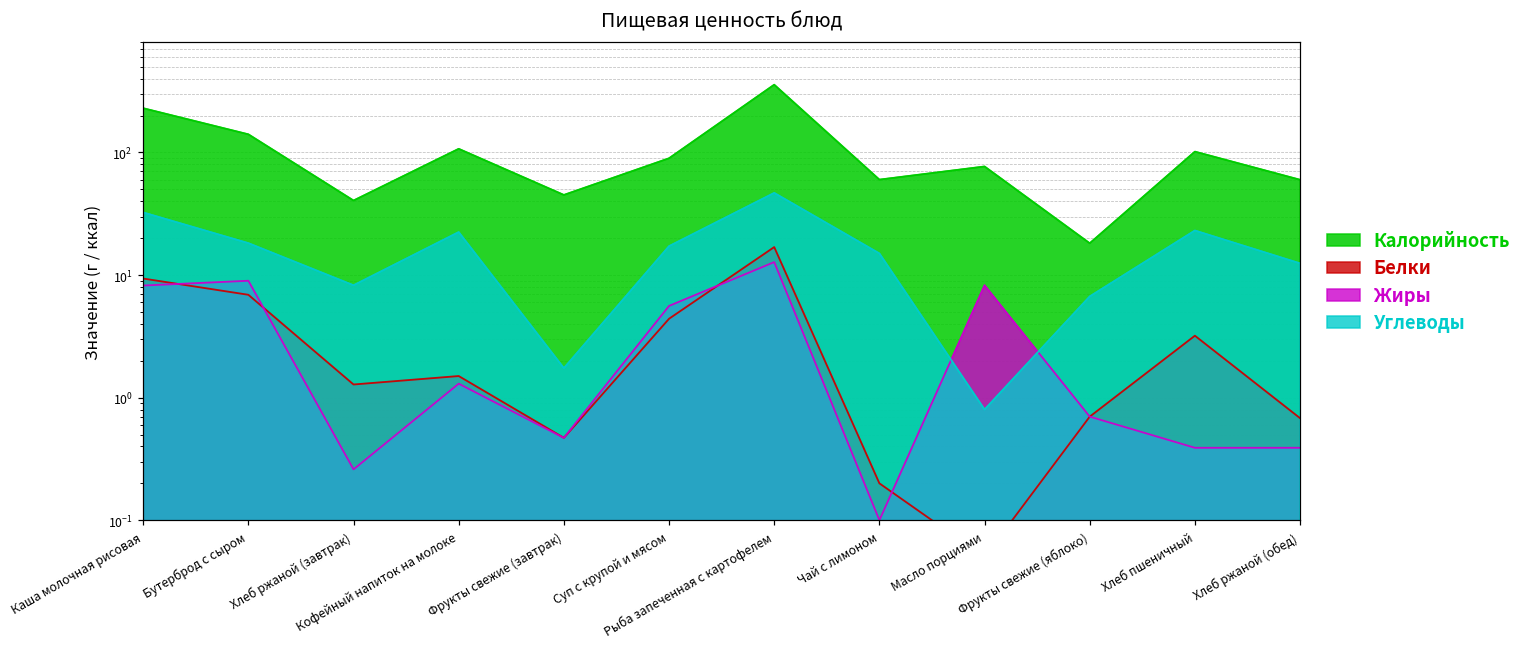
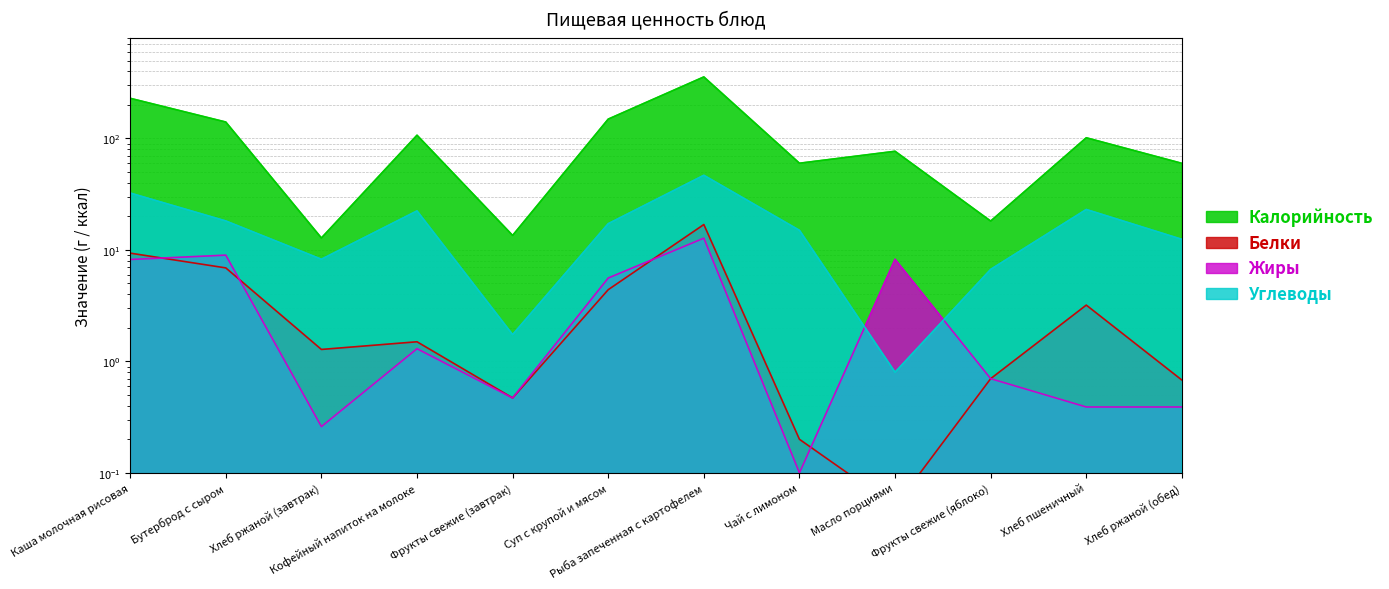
  {
    "Калорийность": {
      "Каша молочная рисовая": 230,
      "Бутерброд с сыром": 140,
-     "Хлеб ржаной (завтрак)": 41,
+     "Хлеб ржаной (завтрак)": 13,
      "Кофейный напиток на молоке": 110,
-     "Фрукты свежие (завтрак)": 45,
-     "Суп с крупой и мясом": 90,
+     "Фрукты свежие (завтрак)": 14,
+     "Суп с крупой и мясом": 150,
      "Рыба запеченная с картофелем": 360,
      "Чай с лимоном": 60,
      "Масло порциями": 80,
      "Фрукты свежие (яблоко)": 18,
      "Хлеб пшеничный": 100,
      "Хлеб ржаной (обед)": 60
    },
    "Белки": {
      "Каша молочная рисовая": 9,
      "Бутерброд с сыром": 7,
      "Хлеб ржаной (завтрак)": 1.3,
      "Кофейный напиток на молоке": 1.5,
      "Суп с крупой и мясом": 4.4,
      "Рыба запеченная с картофелем": 17,
      "Чай с лимоном": 0.20,
      "Хлеб пшеничный": 3.2,
      "Хлеб ржаной (обед)": 0.7
    },
    "Жиры": {
      "Каша молочная рисовая": 8,
      "Бутерброд с сыром": 9,
      "Хлеб ржаной (завтрак)": 0.26,
      "Кофейный напиток на молоке": 1.3,
      "Суп с крупой и мясом": 6,
      "Рыба запеченная с картофелем": 13,
      "Чай с лимоном": 0.10,
      "Масло порциями": 8,
      "Хлеб пшеничный": 0.39,
      "Хлеб ржаной (обед)": 0.39
    },
    "Углеводы": {
      "Каша молочная рисовая": 32,
      "Бутерброд с сыром": 18,
      "Хлеб ржаной (завтрак)": 8,
      "Кофейный напиток на молоке": 22,
      "Фрукты свежие (завтрак)": 1.7,
      "Суп с крупой и мясом": 17,
      "Рыба запеченная с картофелем": 47,
      "Чай с лимоном": 15,
      "Масло порциями": 0.8,
      "Фрукты свежие (яблоко)": 7,
      "Хлеб пшеничный": 23,
      "Хлеб ржаной (обед)": 12
    }
  }
